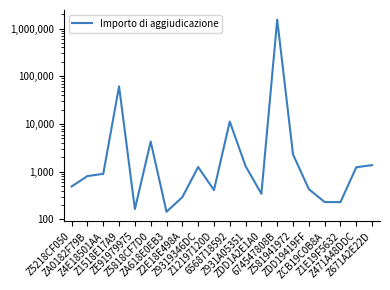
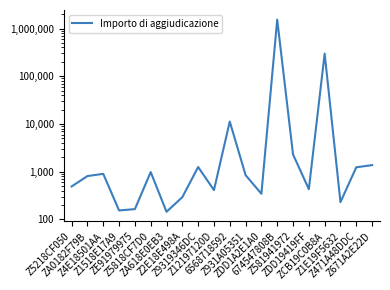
  {
    "Z5218CF050": "500",
    "ZA0182F79B": "800",
    "Z4E18501AA": "900",
-   "Z1518E17A9": "60,000",
+   "Z1518E17A9": "150",
    "ZE91979975": "160",
-   "Z5818CF7D0": "4,000",
+   "Z5818CF7D0": "1,000",
    "ZA618E0EB3": "140",
    "Z2E18E498A": "300",
    "Z9319346DC": "1,300",
    "Z12197120D": "400",
    "6568718592": "11,000",
-   "Z931A05351": "1,300",
+   "Z931A05351": "800",
    "ZDD1A2E1A0": "300",
    "674547808B": "1,500,000",
    "Z581941972": "2,000",
    "ZDD19419FF": "400",
-   "ZCB19C0B8A": "200",
+   "ZCB19C0B8A": "300,000",
    "Z1E19F5632": "200",
    "Z471A48DDC": "1,200",
    "Z671A2E22D": "1,400"
  }
